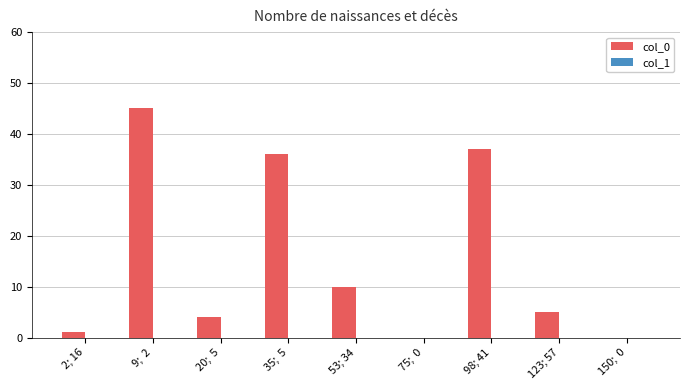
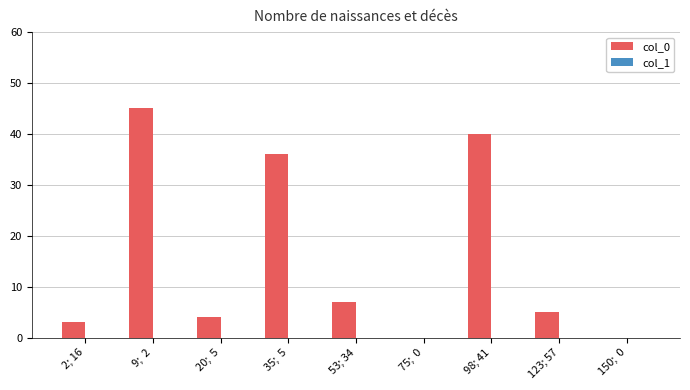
  {
    "col_0": {
-     "2; 16": 1,
+     "2; 16": 3,
      "9; 2": 45,
      "20; 5": 4,
      "35; 5": 36,
-     "53; 34": 10,
+     "53; 34": 7,
      "75; 0": 0,
-     "98; 41": 37,
+     "98; 41": 40,
      "123; 57": 5,
      "150; 0": 0
    },
    "col_1": {
      "2; 16": 0,
      "9; 2": 0,
      "20; 5": 0,
      "35; 5": 0,
      "53; 34": 0,
      "75; 0": 0,
      "98; 41": 0,
      "123; 57": 0,
      "150; 0": 0
    }
  }
